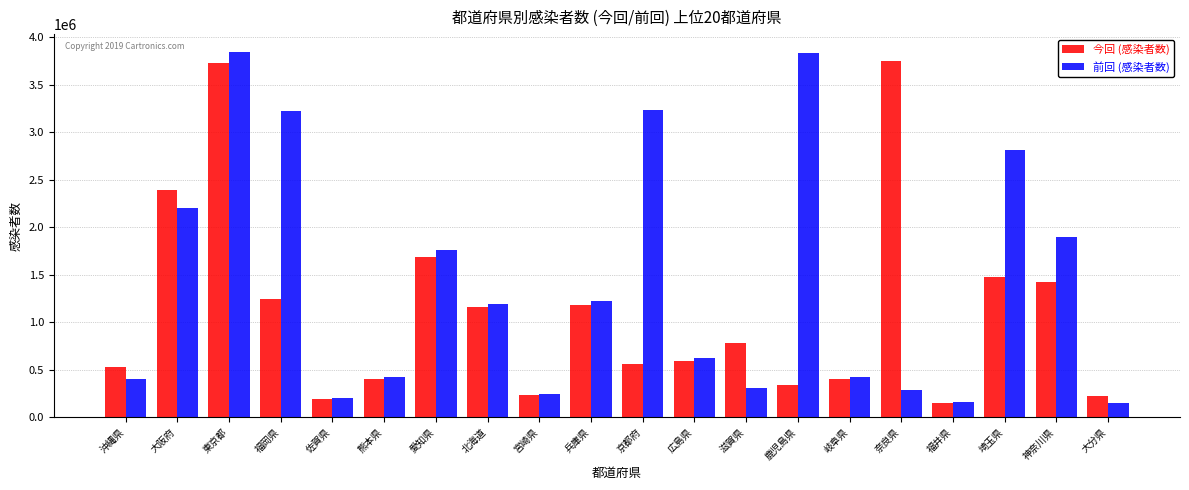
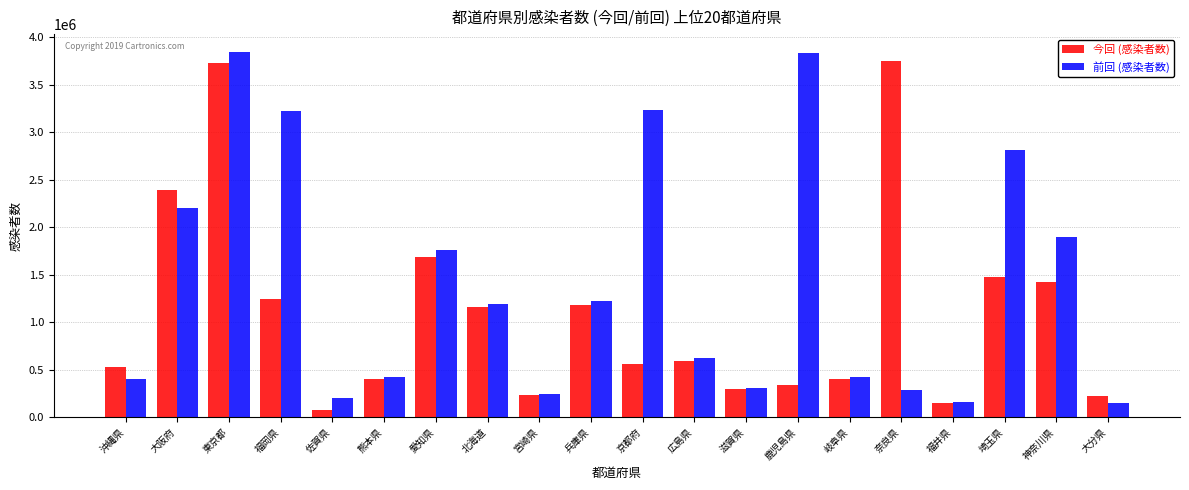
  {
    "今回 (感染者数)": {
      "沖縄県": 500000,
      "大阪府": 2400000,
      "東京都": 3700000,
      "福岡県": 1200000,
-     "佐賀県": 200000,
+     "佐賀県": 100000,
      "熊本県": 400000,
      "愛知県": 1700000,
      "北海道": 1200000,
      "宮崎県": 200000,
      "兵庫県": 1200000,
      "京都府": 600000,
      "広島県": 600000,
-     "滋賀県": 800000,
+     "滋賀県": 300000,
      "鹿児島県": 300000,
      "岐阜県": 400000,
      "奈良県": 3800000,
      "福井県": 200000,
      "埼玉県": 1500000,
      "神奈川県": 1400000,
      "大分県": 200000
    },
    "前回 (感染者数)": {
      "沖縄県": 400000,
      "大阪府": 2200000,
      "東京都": 3800000,
      "福岡県": 3200000,
      "佐賀県": 200000,
      "熊本県": 400000,
      "愛知県": 1800000,
      "北海道": 1200000,
      "宮崎県": 200000,
      "兵庫県": 1200000,
      "京都府": 3200000,
      "広島県": 600000,
      "滋賀県": 300000,
      "鹿児島県": 3800000,
      "岐阜県": 400000,
      "奈良県": 300000,
      "福井県": 200000,
      "埼玉県": 2800000,
      "神奈川県": 1900000,
      "大分県": 100000
    }
  }
